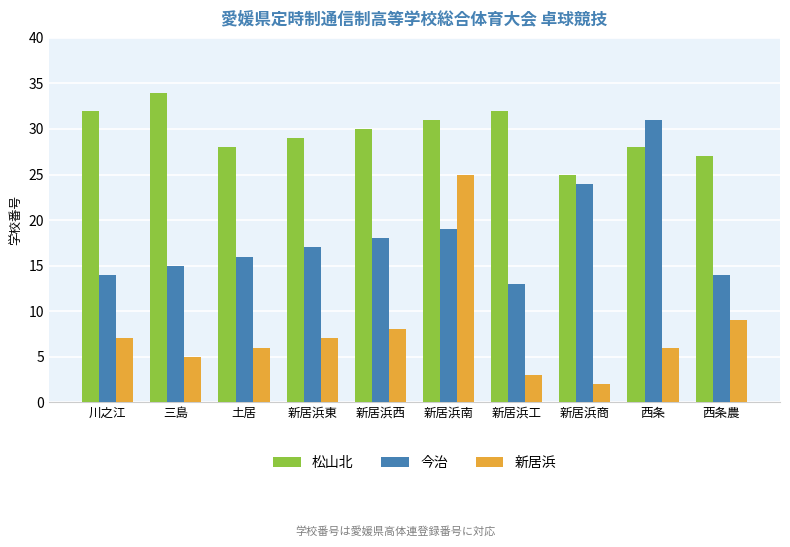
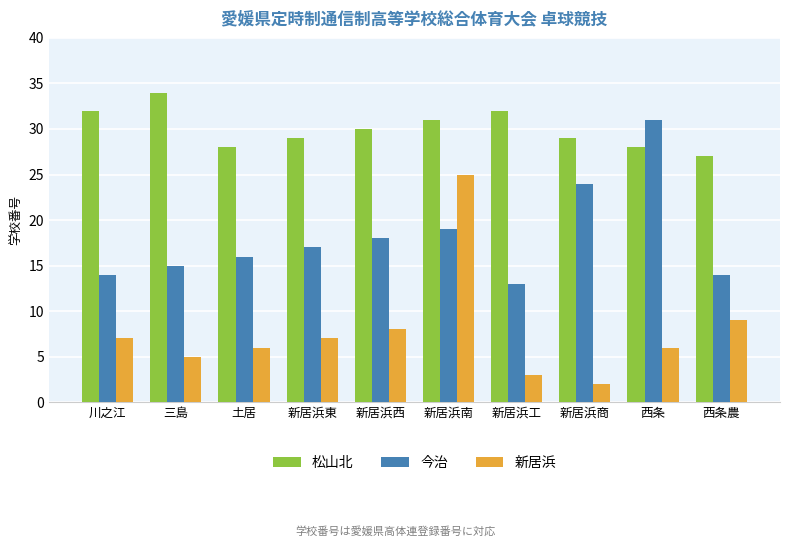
  {
    "松山北": {
      "川之江": 32,
      "三島": 34,
      "土居": 28,
      "新居浜東": 29,
      "新居浜西": 30,
      "新居浜南": 31,
      "新居浜工": 32,
-     "新居浜商": 25,
+     "新居浜商": 29,
      "西条": 28,
      "西条農": 27
    },
    "今治": {
      "川之江": 14,
      "三島": 15,
      "土居": 16,
      "新居浜東": 17,
      "新居浜西": 18,
      "新居浜南": 19,
      "新居浜工": 13,
      "新居浜商": 24,
      "西条": 31,
      "西条農": 14
    },
    "新居浜": {
      "川之江": 7,
      "三島": 5,
      "土居": 6,
      "新居浜東": 7,
      "新居浜西": 8,
      "新居浜南": 25,
      "新居浜工": 3,
      "新居浜商": 2,
      "西条": 6,
      "西条農": 9
    }
  }
